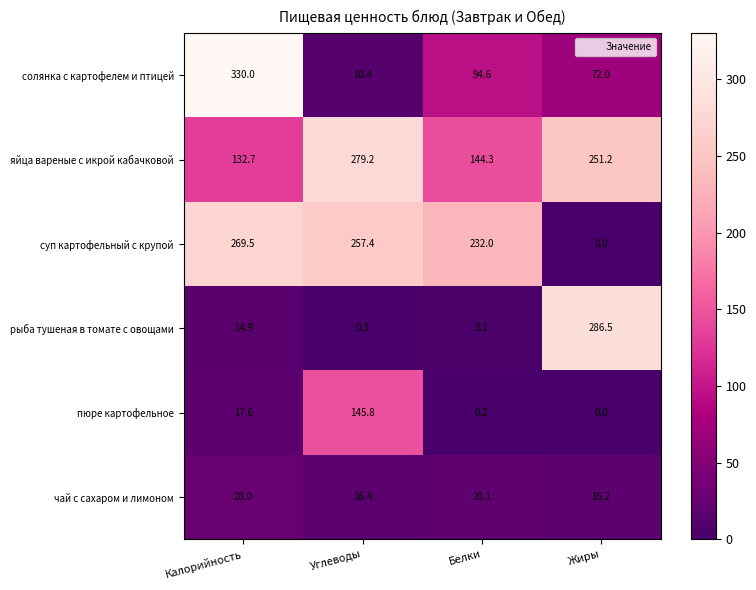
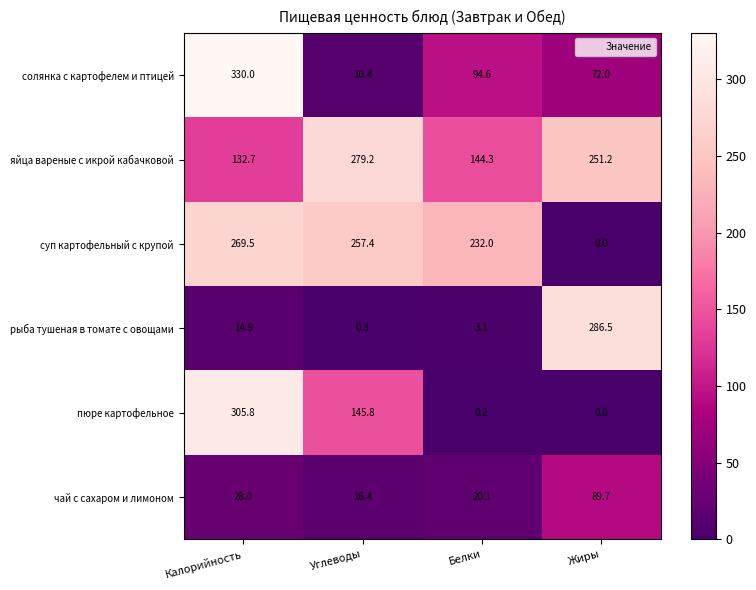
  {
    "солянка с картофелем и птицей": {
      "Калорийность": 330.0,
      "Углеводы": 10.4,
      "Белки": 94.6,
      "Жиры": 72.0
    },
    "яйца вареные с икрой кабачковой": {
      "Калорийность": 132.7,
      "Углеводы": 279.2,
      "Белки": 144.3,
      "Жиры": 251.2
    },
    "суп картофельный с крупой": {
      "Калорийность": 269.5,
      "Углеводы": 257.4,
      "Белки": 232.0,
      "Жиры": 0.0
    },
    "рыба тушеная в томате с овощами": {
      "Калорийность": 14.9,
      "Углеводы": 0.3,
      "Белки": 3.1,
      "Жиры": 286.5
    },
    "пюре картофельное": {
-     "Калорийность": 17.6,
+     "Калорийность": 305.8,
      "Углеводы": 145.8,
      "Белки": 0.2,
      "Жиры": 0.0
    },
    "чай с сахаром и лимоном": {
      "Калорийность": 28.0,
      "Углеводы": 16.4,
      "Белки": 20.1,
-     "Жиры": 16.2
+     "Жиры": 89.7
    }
  }
